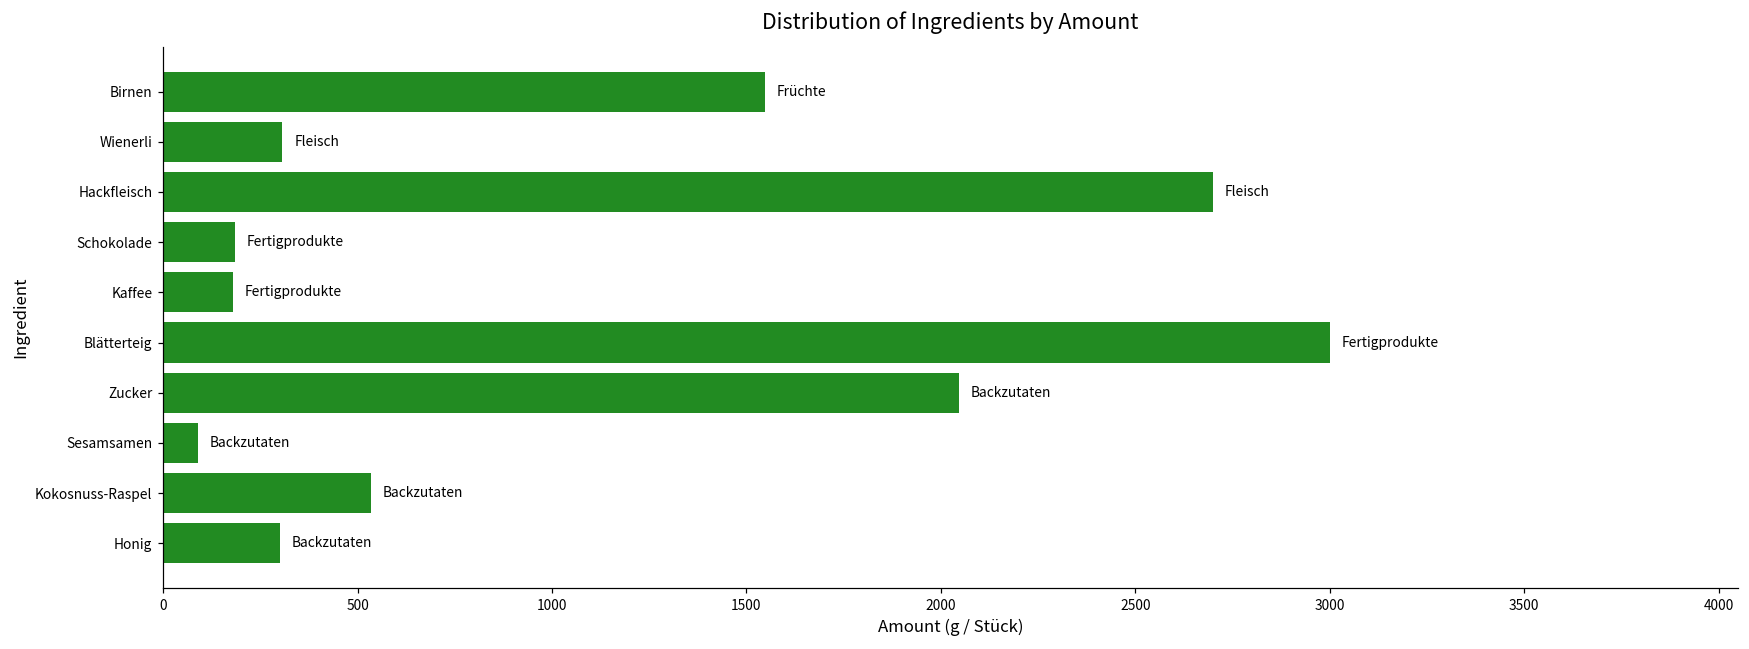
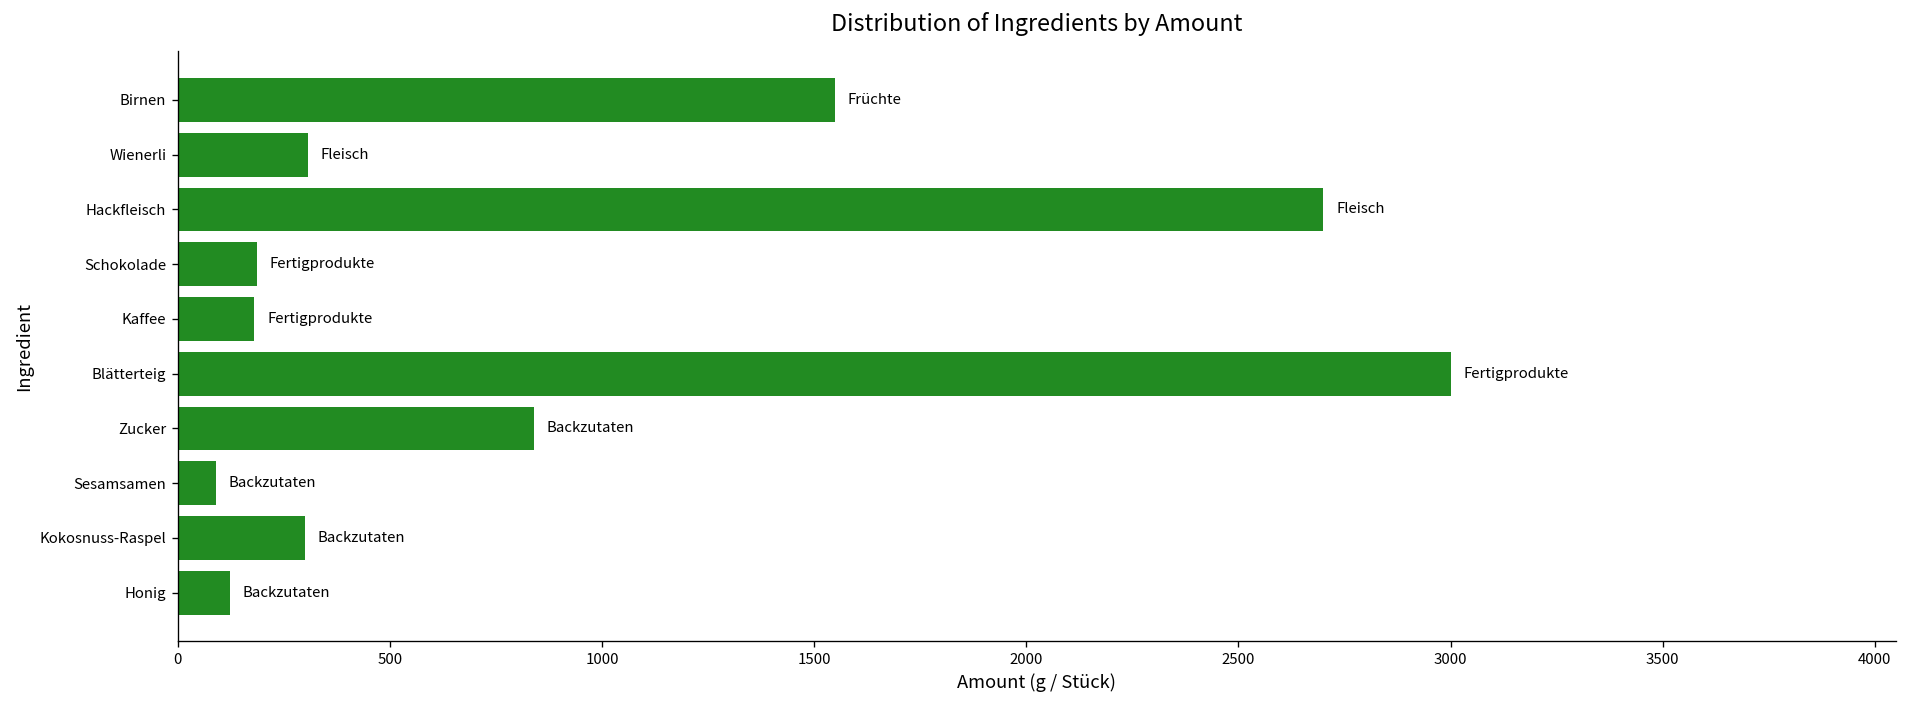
  {
    "Birnen": 1550,
    "Wienerli": 310,
    "Hackfleisch": 2700,
    "Schokolade": 190,
    "Kaffee": 180,
    "Blätterteig": 3000,
-   "Zucker": 2050,
+   "Zucker": 840,
    "Sesamsamen": 90,
-   "Kokosnuss-Raspel": 540,
-   "Honig": 300
+   "Kokosnuss-Raspel": 300,
+   "Honig": 120
  }
